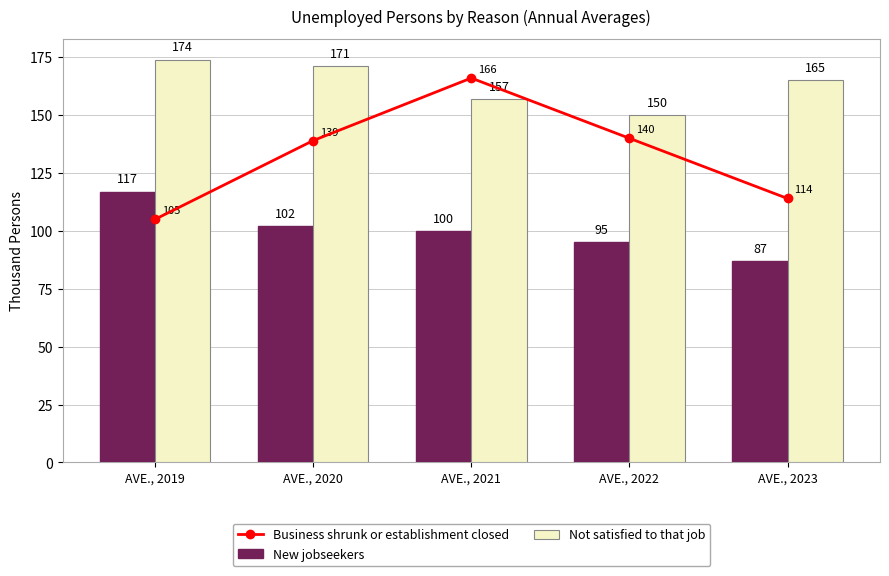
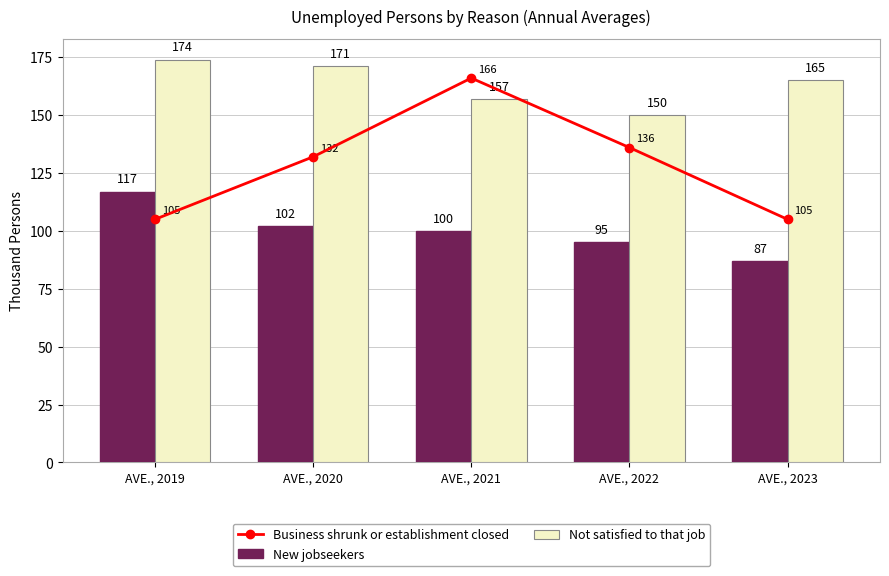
  {
    "New jobseekers": {
      "AVE., 2019": 117,
      "AVE., 2020": 102,
      "AVE., 2021": 100,
      "AVE., 2022": 95,
      "AVE., 2023": 87
    },
    "Business shrunk or establishment closed": {
      "AVE., 2019": 105,
-     "AVE., 2020": 139,
+     "AVE., 2020": 132,
      "AVE., 2021": 166,
-     "AVE., 2022": 140,
-     "AVE., 2023": 114
+     "AVE., 2022": 136,
+     "AVE., 2023": 105
    },
    "Not satisfied to that job": {
      "AVE., 2019": 174,
      "AVE., 2020": 171,
      "AVE., 2021": 157,
      "AVE., 2022": 150,
      "AVE., 2023": 165
    }
  }
